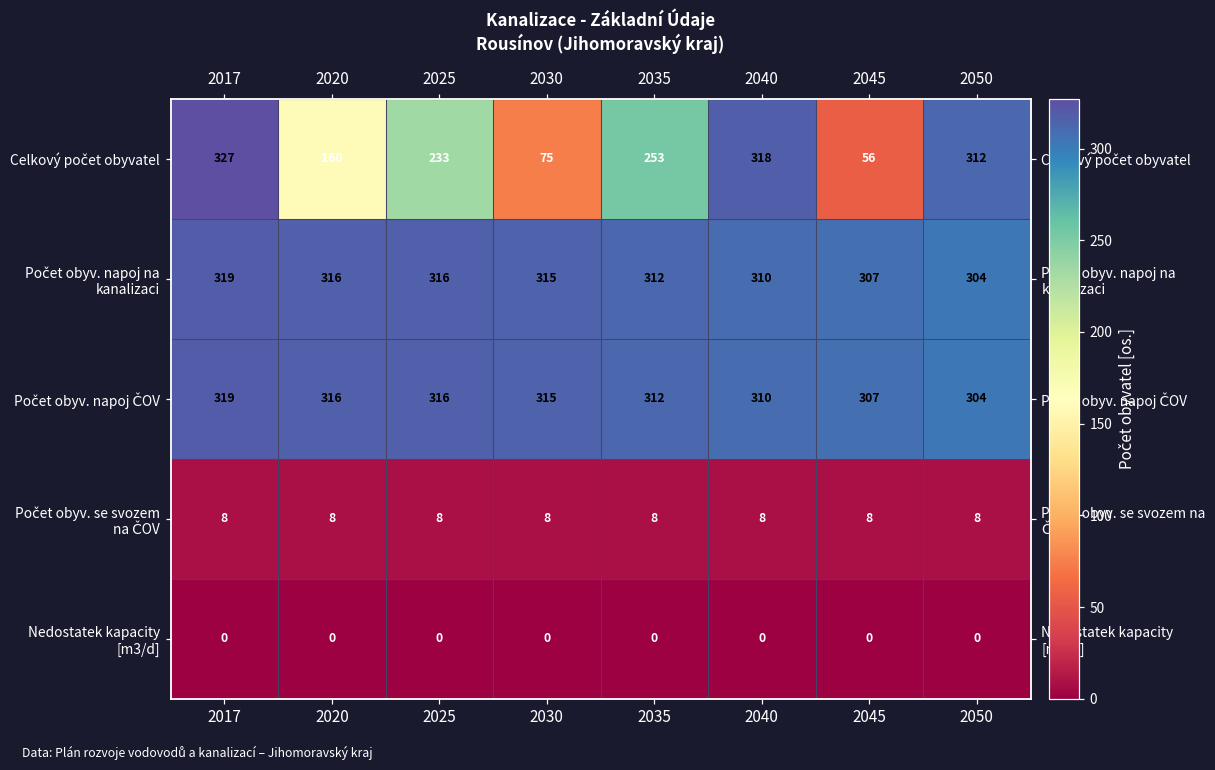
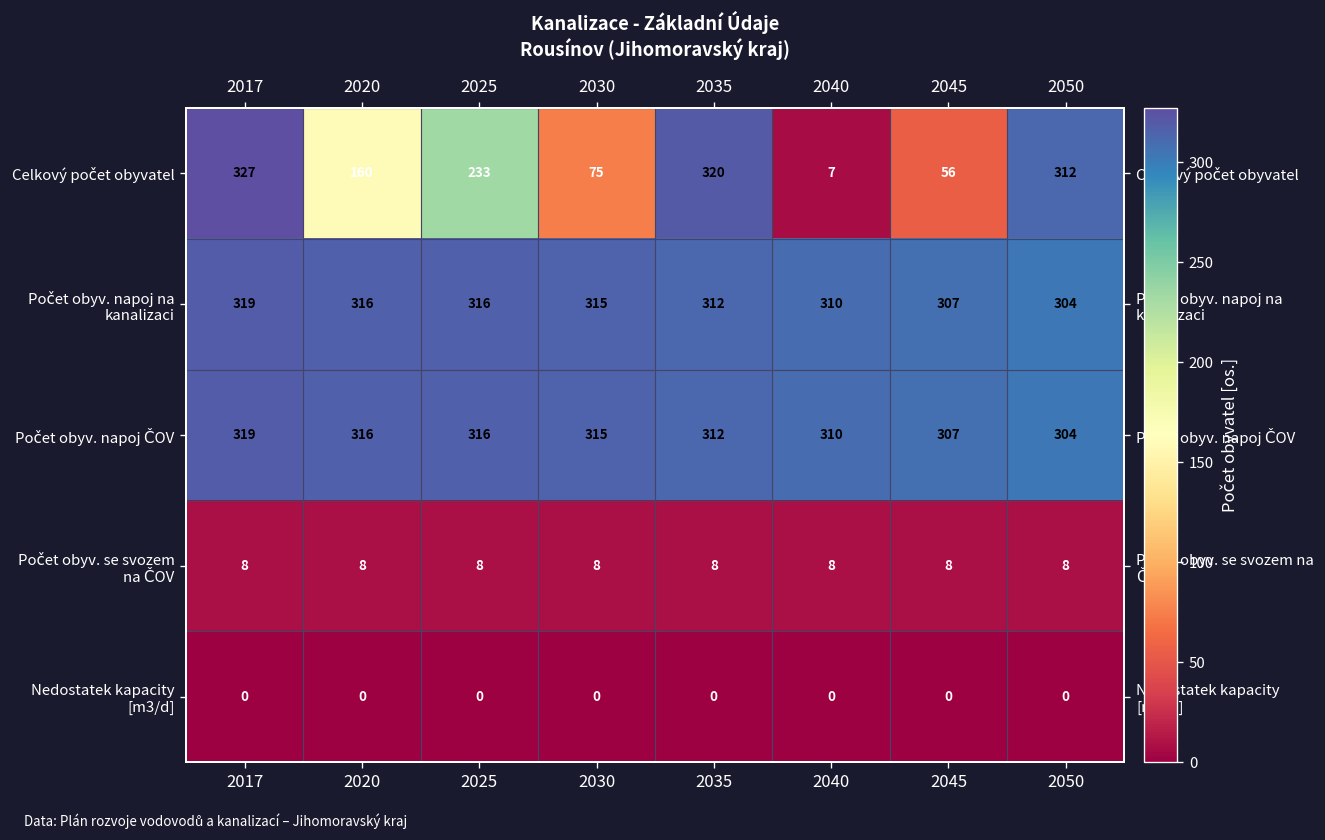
  {
    "Celkový počet obyvatel": {
      "2017": 327,
      "2020": 160,
      "2025": 233,
      "2030": 75,
-     "2035": 253,
-     "2040": 318,
+     "2035": 320,
+     "2040": 7,
      "2045": 56,
      "2050": 312
    },
    "Počet obyv. napoj na kanalizaci": {
      "2017": 319,
      "2020": 316,
      "2025": 316,
      "2030": 315,
      "2035": 312,
      "2040": 310,
      "2045": 307,
      "2050": 304
    },
    "Počet obyv. napoj ČOV": {
      "2017": 319,
      "2020": 316,
      "2025": 316,
      "2030": 315,
      "2035": 312,
      "2040": 310,
      "2045": 307,
      "2050": 304
    },
    "Počet obyv. se svozem na ČOV": {
      "2017": 8,
      "2020": 8,
      "2025": 8,
      "2030": 8,
      "2035": 8,
      "2040": 8,
      "2045": 8,
      "2050": 8
    },
    "Nedostatek kapacity [m3/d]": {
      "2017": 0,
      "2020": 0,
      "2025": 0,
      "2030": 0,
      "2035": 0,
      "2040": 0,
      "2045": 0,
      "2050": 0
    }
  }
